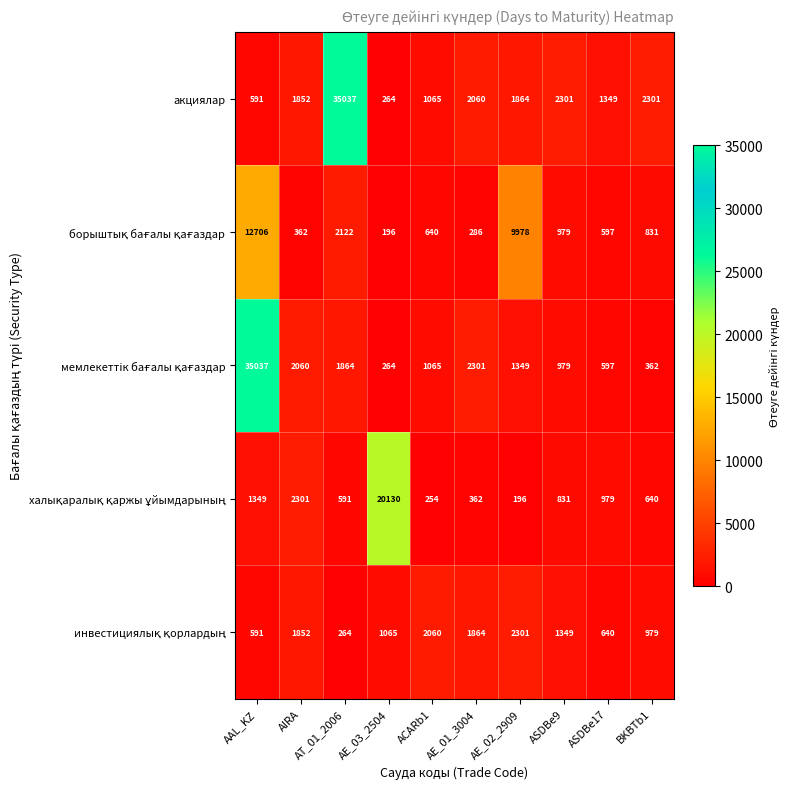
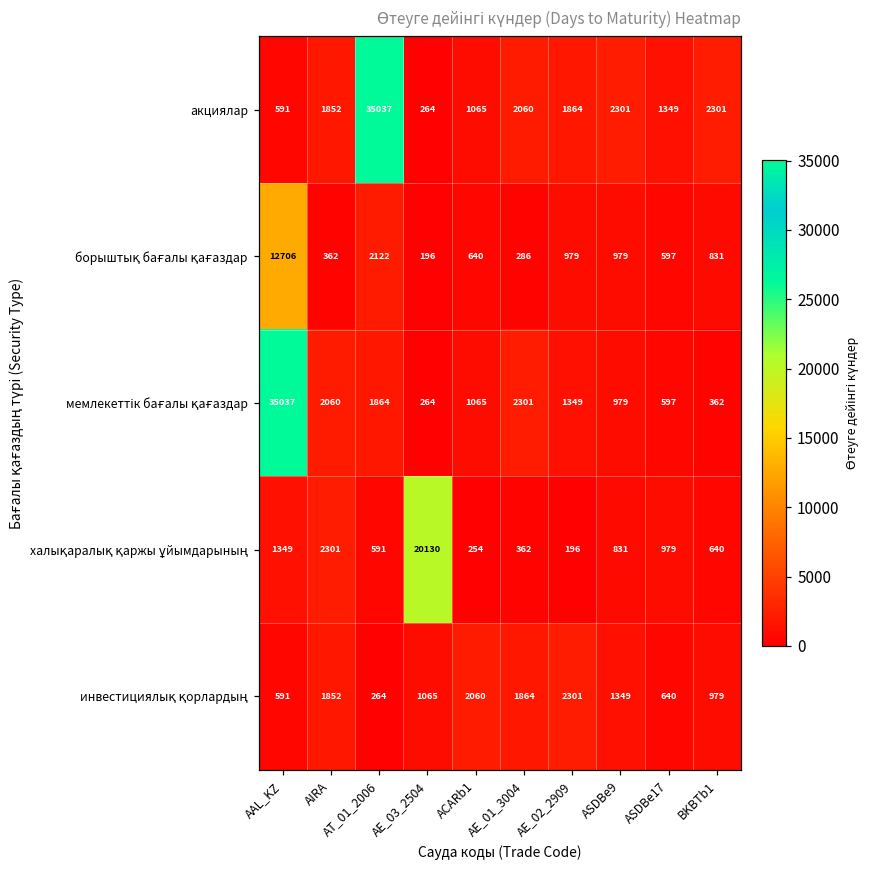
  {
    "акциялар": {
      "AAL_KZ": 591,
      "AIRA": 1852,
      "AT_01_2006": 35037,
      "AE_03_2504": 264,
      "ACARb1": 1065,
      "AE_01_3004": 2060,
      "AE_02_2909": 1864,
      "ASDBe9": 2301,
      "ASDBe17": 1349,
      "BKBTb1": 2301
    },
    "борыштық бағалы қағаздар": {
      "AAL_KZ": 12706,
      "AIRA": 362,
      "AT_01_2006": 2122,
      "AE_03_2504": 196,
      "ACARb1": 640,
      "AE_01_3004": 286,
-     "AE_02_2909": 9978,
+     "AE_02_2909": 979,
      "ASDBe9": 979,
      "ASDBe17": 597,
      "BKBTb1": 831
    },
    "мемлекеттік бағалы қағаздар": {
      "AAL_KZ": 35037,
      "AIRA": 2060,
      "AT_01_2006": 1864,
      "AE_03_2504": 264,
      "ACARb1": 1065,
      "AE_01_3004": 2301,
      "AE_02_2909": 1349,
      "ASDBe9": 979,
      "ASDBe17": 597,
      "BKBTb1": 362
    },
    "халықаралық қаржы ұйымдарының": {
      "AAL_KZ": 1349,
      "AIRA": 2301,
      "AT_01_2006": 591,
      "AE_03_2504": 20130,
      "ACARb1": 254,
      "AE_01_3004": 362,
      "AE_02_2909": 196,
      "ASDBe9": 831,
      "ASDBe17": 979,
      "BKBTb1": 640
    },
    "инвестициялық қорлардың": {
      "AAL_KZ": 591,
      "AIRA": 1852,
      "AT_01_2006": 264,
      "AE_03_2504": 1065,
      "ACARb1": 2060,
      "AE_01_3004": 1864,
      "AE_02_2909": 2301,
      "ASDBe9": 1349,
      "ASDBe17": 640,
      "BKBTb1": 979
    }
  }
